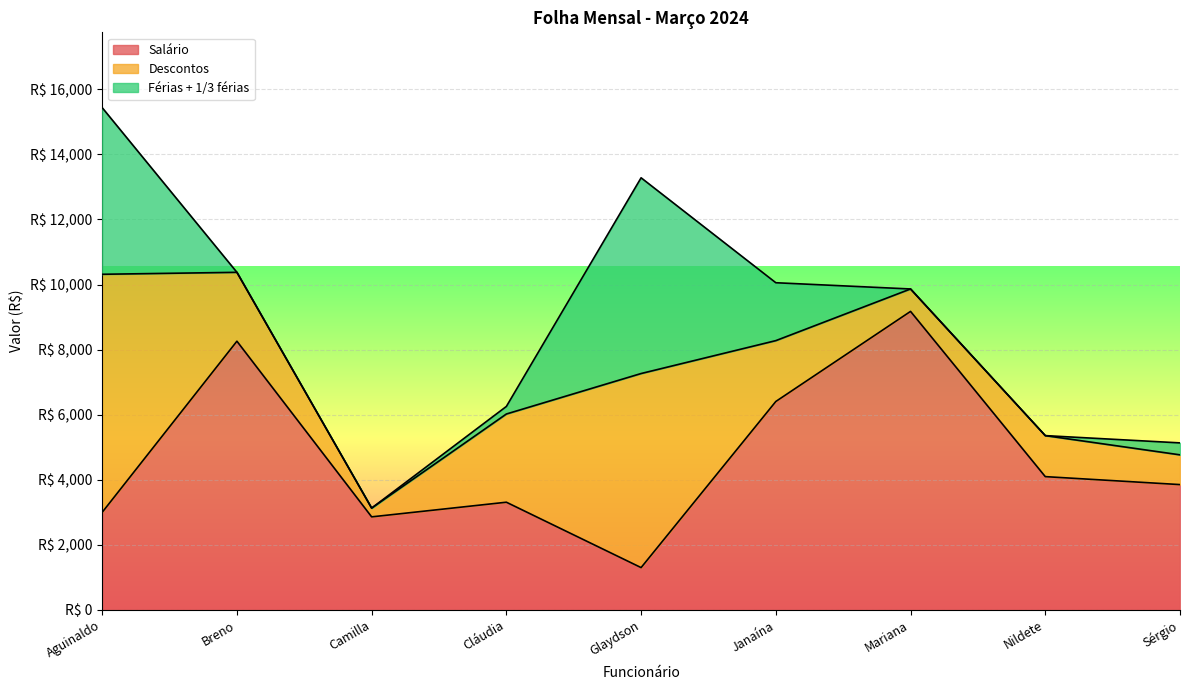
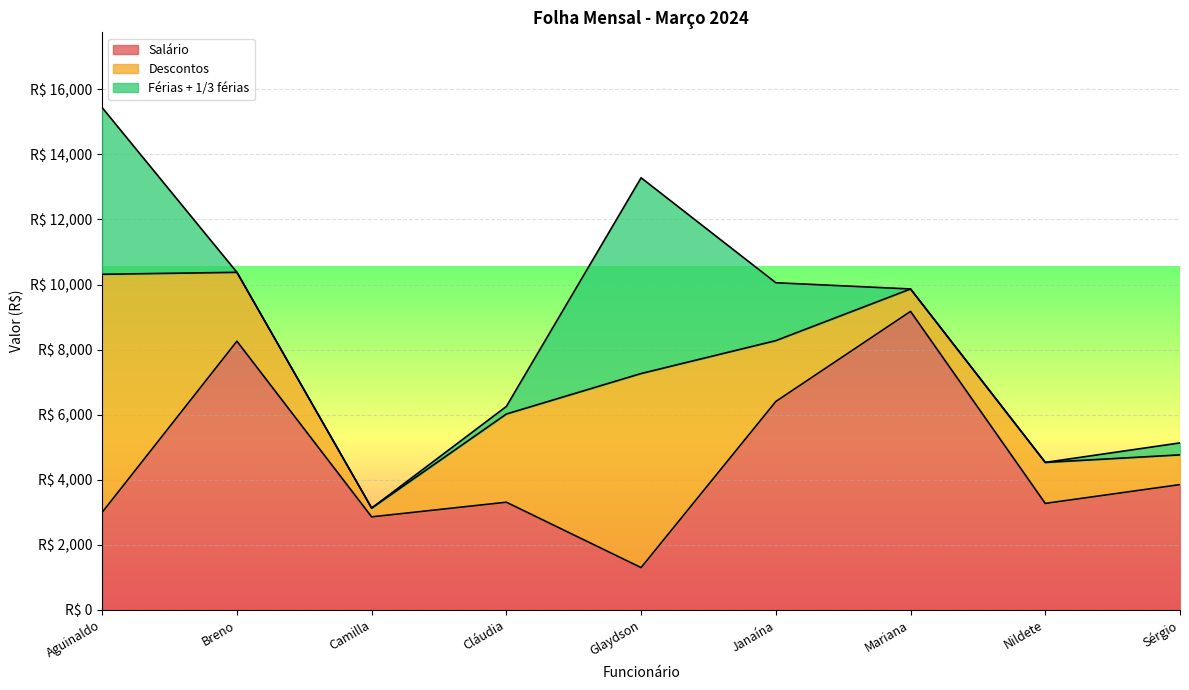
  {
    "Salário": {
      "Aguinaldo": "R$ 3,000",
      "Breno": "R$ 8,300",
      "Camilla": "R$ 2,900",
      "Cláudia": "R$ 3,300",
      "Glaydson": "R$ 1,300",
      "Janaína": "R$ 6,400",
      "Mariana": "R$ 9,200",
-     "Nildete": "R$ 4,100",
+     "Nildete": "R$ 3,300",
      "Sérgio": "R$ 3,900"
    },
    "Descontos": {
      "Aguinaldo": "R$ 7,300",
      "Cláudia": "R$ 2,700",
      "Glaydson": "R$ 6,000",
      "Janaína": "R$ 1,900",
      "Sérgio": "R$ 900"
    },
    "Férias + 1/3 férias": {
      "Aguinaldo": "R$ 5,100",
      "Cláudia": "R$ 200",
      "Glaydson": "R$ 6,000",
      "Janaína": "R$ 1,800",
      "Sérgio": "R$ 400"
    }
  }
